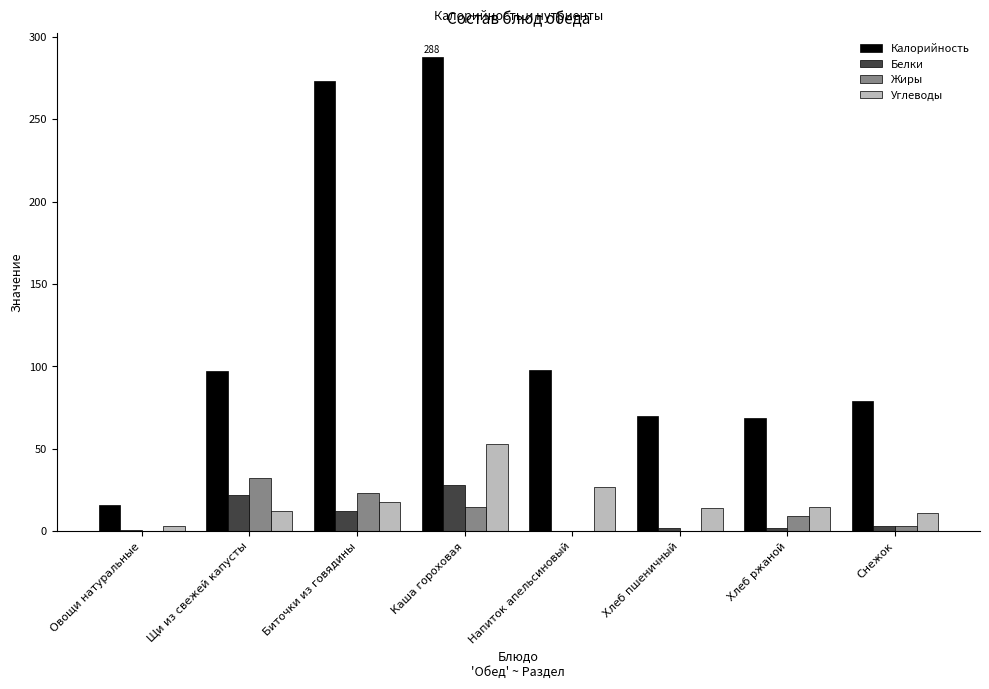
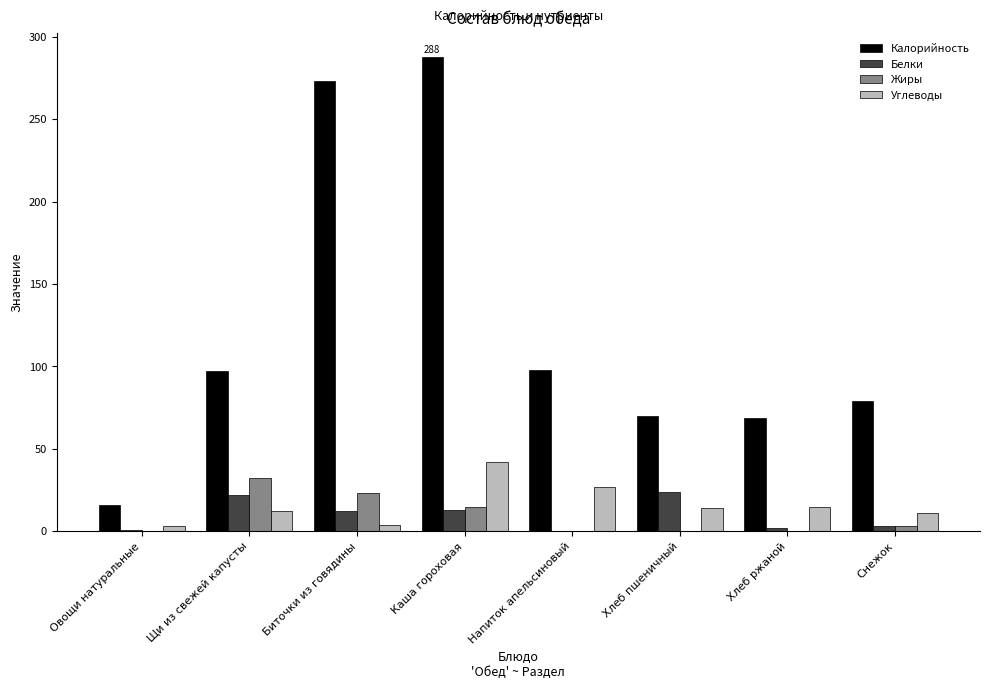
  {
    "Калорийность": {
      "Каша гороховая": 288
    },
    "Белки": {
      "Щи из свежей капусты": 22,
      "Биточки из говядины": 12,
-     "Каша гороховая": 28,
+     "Каша гороховая": 13,
      "Напиток апельсиновый": 0,
-     "Хлеб пшеничный": 2,
+     "Хлеб пшеничный": 24,
      "Хлеб ржаной": 2,
      "Снежок": 3
    },
    "Жиры": {
      "Овощи натуральные": 0,
      "Щи из свежей капусты": 32,
      "Биточки из говядины": 23,
      "Каша гороховая": 15,
      "Напиток апельсиновый": 0,
      "Хлеб пшеничный": 0,
-     "Хлеб ржаной": 9,
+     "Хлеб ржаной": 0,
      "Снежок": 3
    },
    "Углеводы": {
      "Овощи натуральные": 3,
      "Щи из свежей капусты": 12,
-     "Биточки из говядины": 18,
-     "Каша гороховая": 53,
+     "Биточки из говядины": 4,
+     "Каша гороховая": 42,
      "Напиток апельсиновый": 27,
      "Хлеб пшеничный": 14,
      "Хлеб ржаной": 15,
      "Снежок": 11
    }
  }
